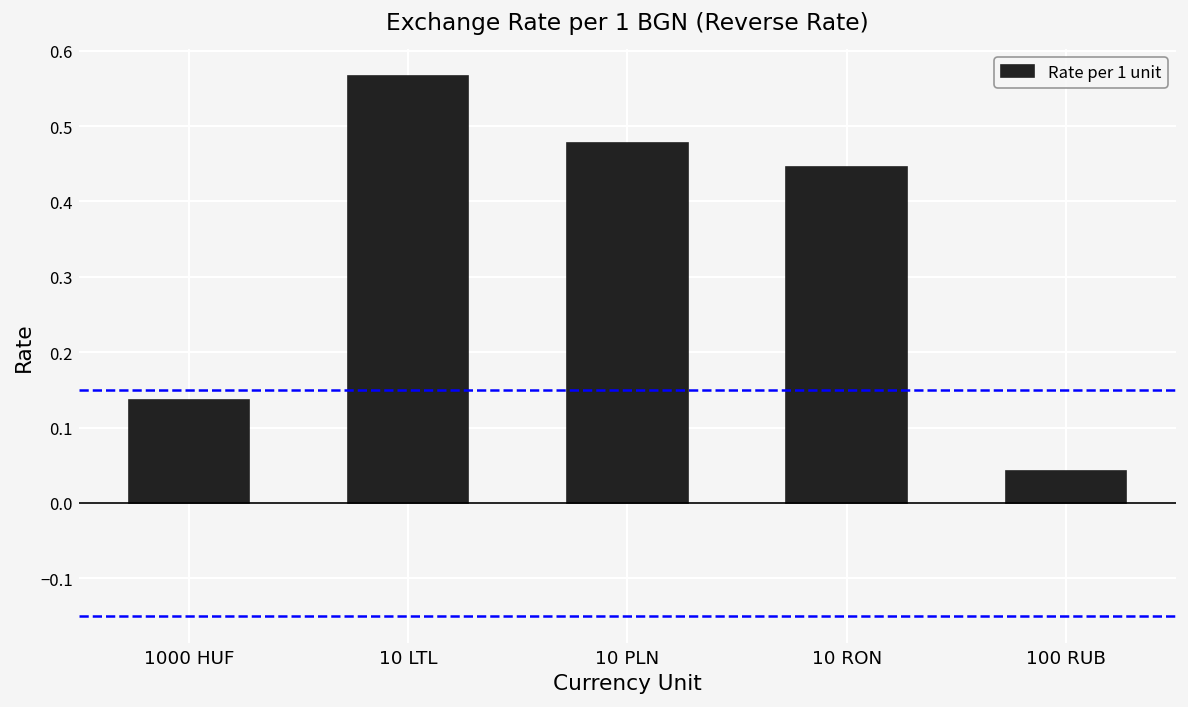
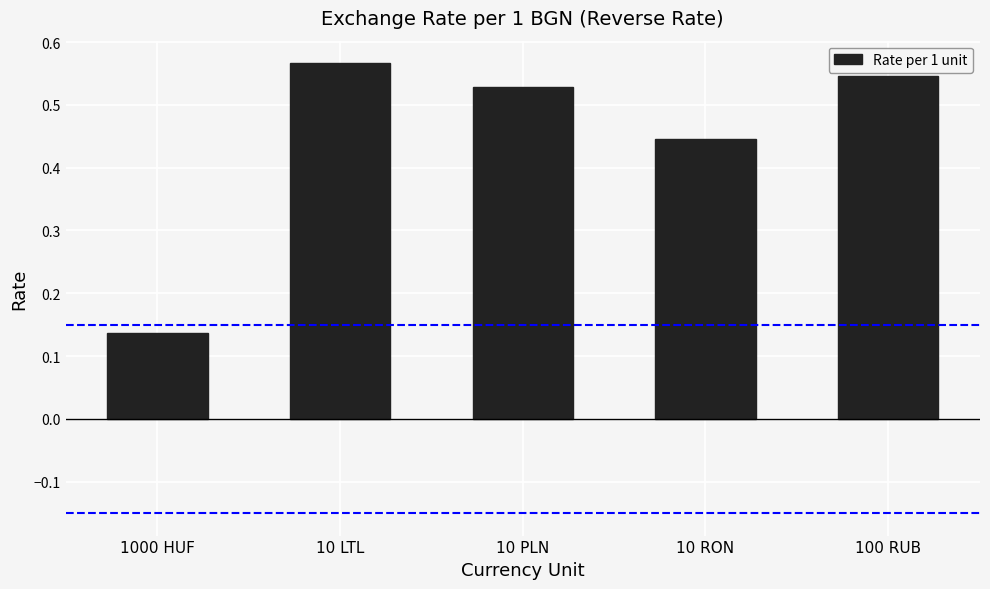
  {
    "1000 HUF": 0.14,
    "10 LTL": 0.57,
-   "10 PLN": 0.48,
+   "10 PLN": 0.53,
    "10 RON": 0.45,
-   "100 RUB": 0.04
+   "100 RUB": 0.55
  }
